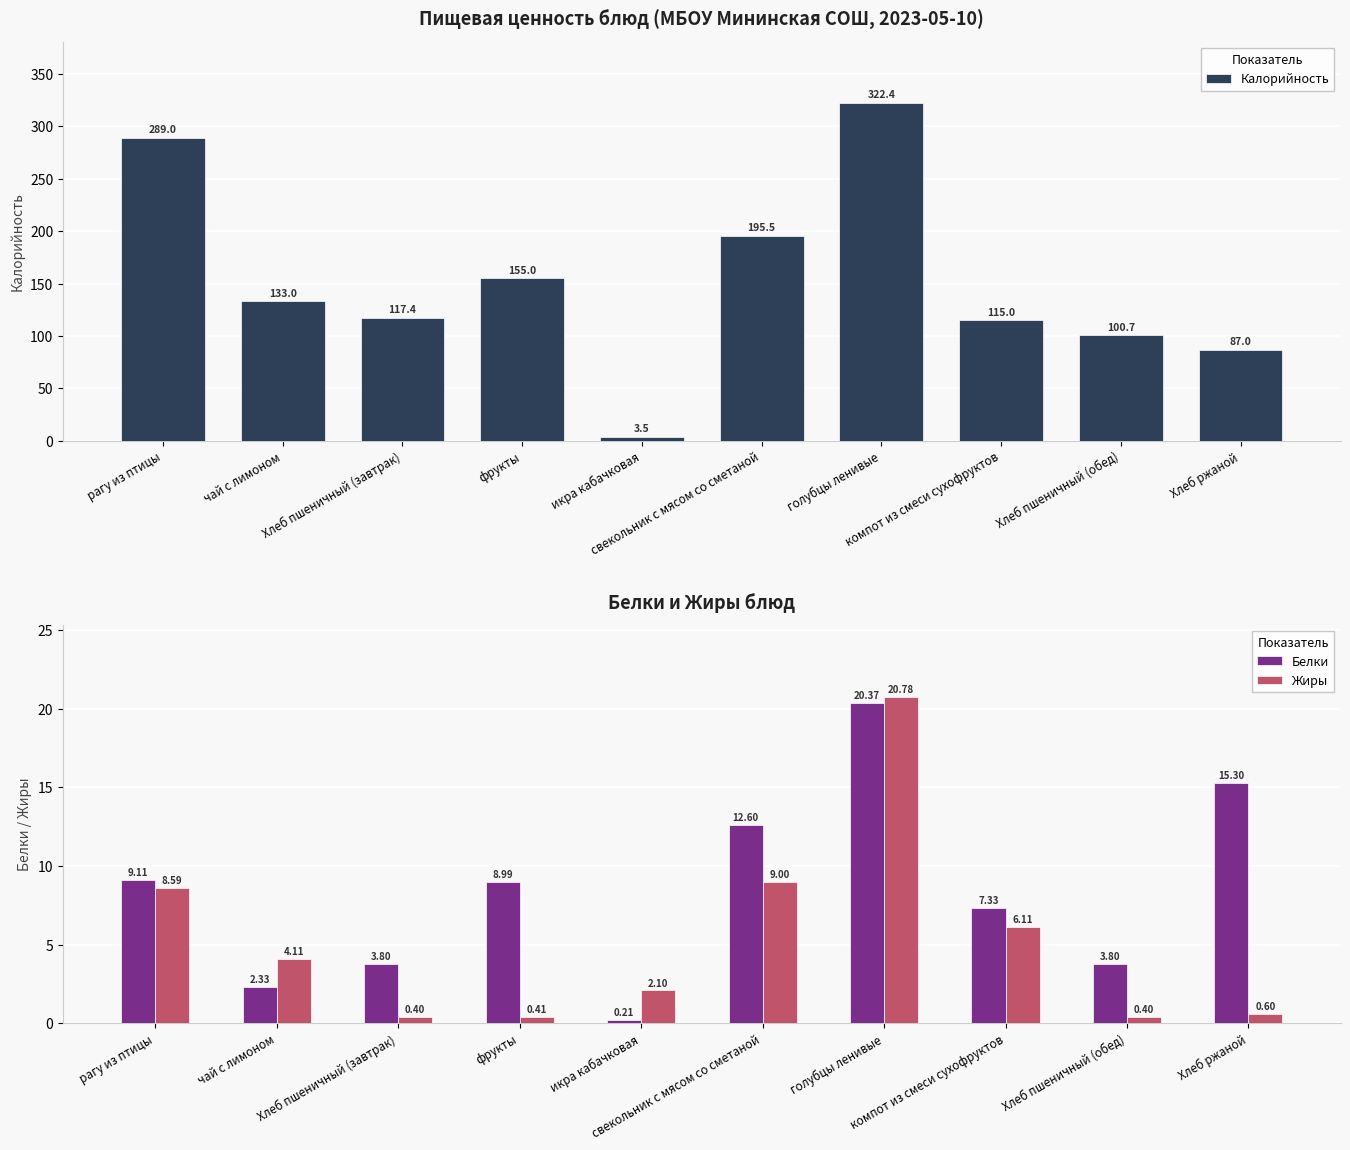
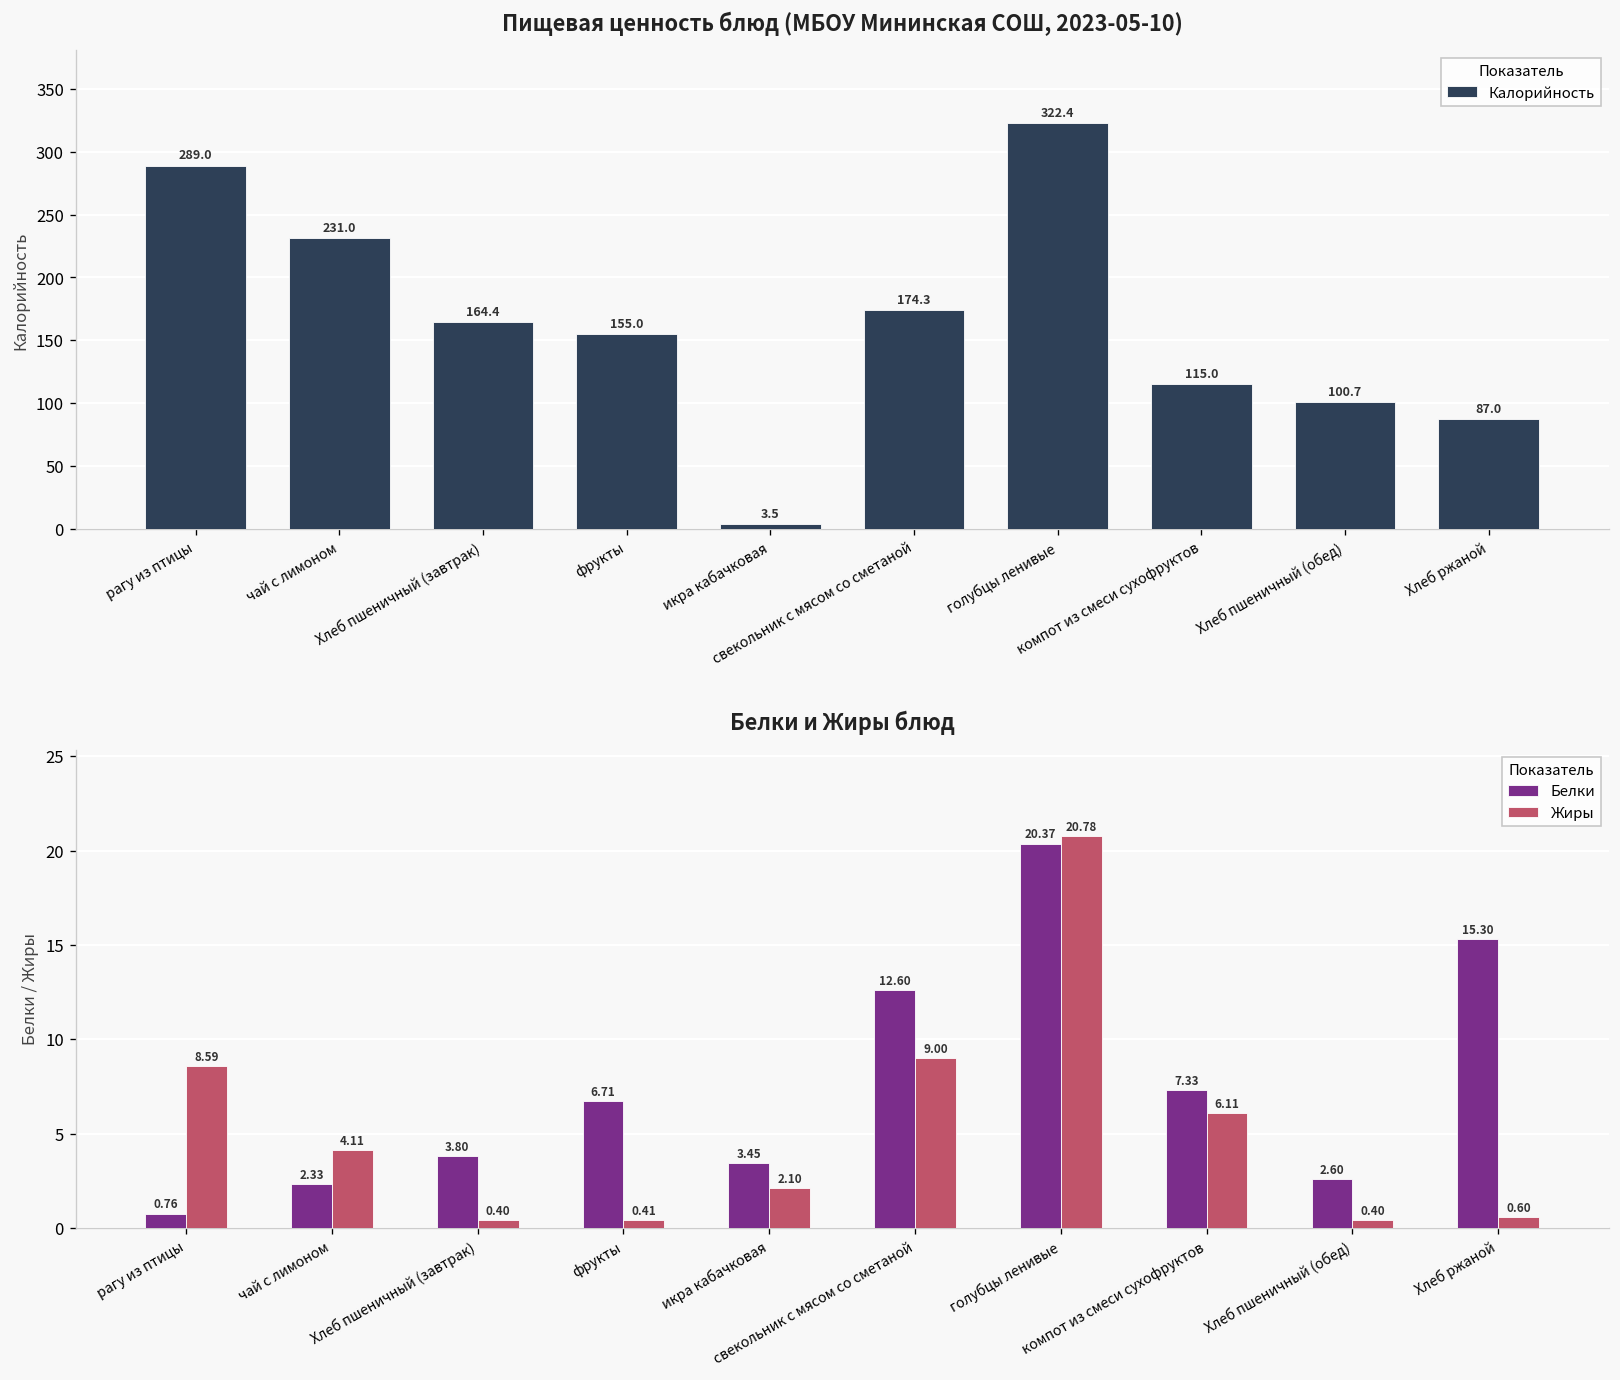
  {
    "Пищевая ценность блюд (МБОУ Мининская СОШ, 2023-05-10)": {
      "рагу из птицы": 289.0,
-     "чай с лимоном": 133.0,
-     "Хлеб пшеничный (завтрак)": 117.4,
+     "чай с лимоном": 231.0,
+     "Хлеб пшеничный (завтрак)": 164.4,
      "фрукты": 155.0,
      "икра кабачковая": 3.5,
-     "свекольник с мясом со сметаной": 195.5,
+     "свекольник с мясом со сметаной": 174.3,
      "голубцы ленивые": 322.4,
      "компот из смеси сухофруктов": 115.0,
      "Хлеб пшеничный (обед)": 100.7,
      "Хлеб ржаной": 87.0
    },
    "Белки и Жиры блюд": {
      "Белки": {
-       "рагу из птицы": 9.11,
+       "рагу из птицы": 0.76,
        "чай с лимоном": 2.33,
        "Хлеб пшеничный (завтрак)": 3.80,
-       "фрукты": 8.99,
-       "икра кабачковая": 0.21,
+       "фрукты": 6.71,
+       "икра кабачковая": 3.45,
        "свекольник с мясом со сметаной": 12.60,
        "голубцы ленивые": 20.37,
        "компот из смеси сухофруктов": 7.33,
-       "Хлеб пшеничный (обед)": 3.80,
+       "Хлеб пшеничный (обед)": 2.60,
        "Хлеб ржаной": 15.30
      },
      "Жиры": {
        "рагу из птицы": 8.59,
        "чай с лимоном": 4.11,
        "Хлеб пшеничный (завтрак)": 0.40,
        "фрукты": 0.41,
        "икра кабачковая": 2.10,
        "свекольник с мясом со сметаной": 9.00,
        "голубцы ленивые": 20.78,
        "компот из смеси сухофруктов": 6.11,
        "Хлеб пшеничный (обед)": 0.40,
        "Хлеб ржаной": 0.60
      }
    }
  }
